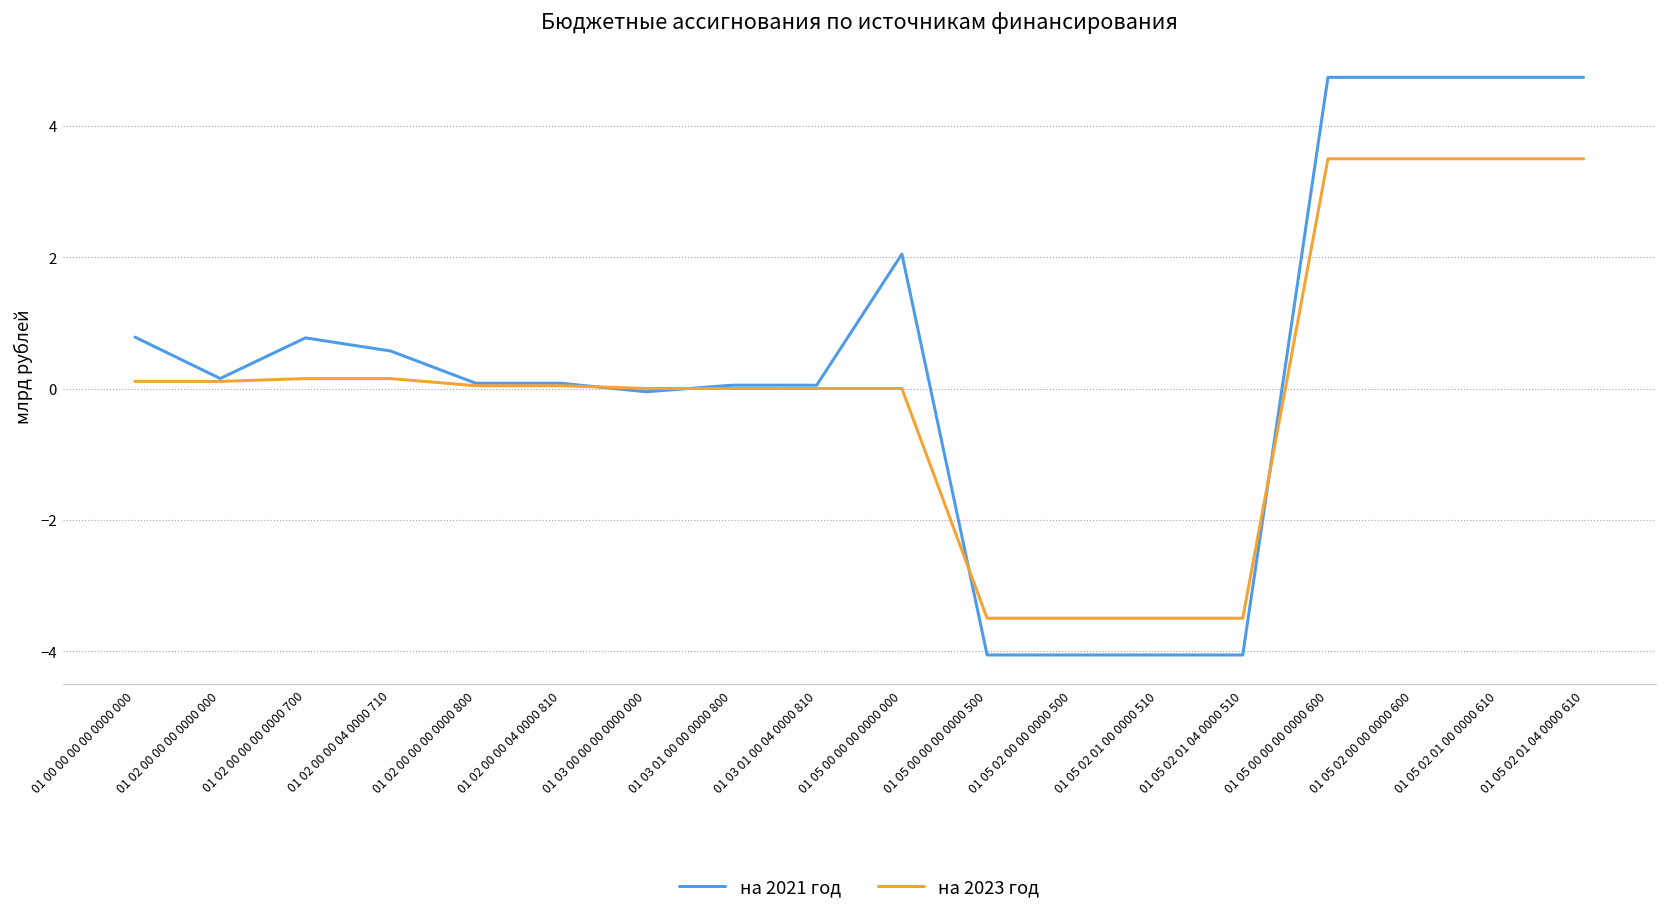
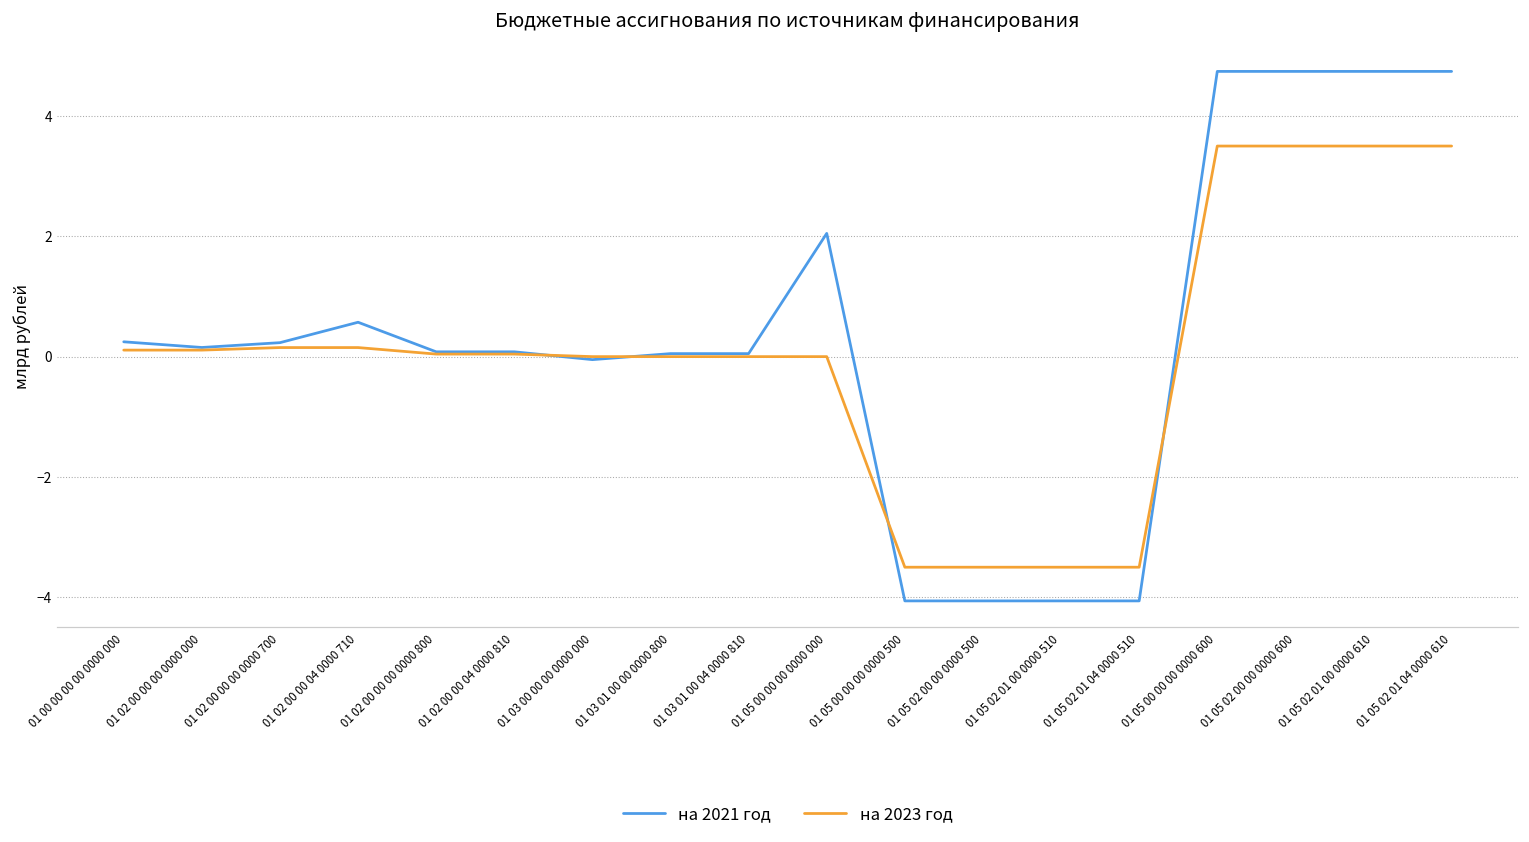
  {
    "на 2021 год": {
-     "01 00 00 00 00 0000 000": 0.8,
-     "01 02 00 00 00 0000 700": 0.8,
+     "01 00 00 00 00 0000 000": 0.2,
+     "01 02 00 00 00 0000 700": 0.2,
      "01 02 00 00 04 0000 710": 0.6,
      "01 03 00 00 00 0000 000": -0.1,
      "01 03 01 00 00 0000 800": 0.1,
      "01 03 01 00 04 0000 810": 0.1,
      "01 05 00 00 00 0000 000": 2.0,
      "01 05 00 00 00 0000 500": -4.1,
      "01 05 02 00 00 0000 500": -4.1,
      "01 05 02 01 00 0000 510": -4.1,
      "01 05 02 01 04 0000 510": -4.1,
      "01 05 00 00 00 0000 600": 4.7,
      "01 05 02 00 00 0000 600": 4.7,
      "01 05 02 01 00 0000 610": 4.7,
      "01 05 02 01 04 0000 610": 4.7
    },
    "на 2023 год": {
      "01 00 00 00 00 0000 000": 0.1,
      "01 02 00 00 00 0000 700": 0.2,
      "01 02 00 00 04 0000 710": 0.2,
      "01 03 00 00 00 0000 000": 0.0,
      "01 03 01 00 00 0000 800": 0.0,
      "01 03 01 00 04 0000 810": 0.0,
      "01 05 00 00 00 0000 000": 0.0,
      "01 05 00 00 00 0000 500": -3.5,
      "01 05 02 00 00 0000 500": -3.5,
      "01 05 02 01 00 0000 510": -3.5,
      "01 05 02 01 04 0000 510": -3.5,
      "01 05 00 00 00 0000 600": 3.5,
      "01 05 02 00 00 0000 600": 3.5,
      "01 05 02 01 00 0000 610": 3.5,
      "01 05 02 01 04 0000 610": 3.5
    }
  }
